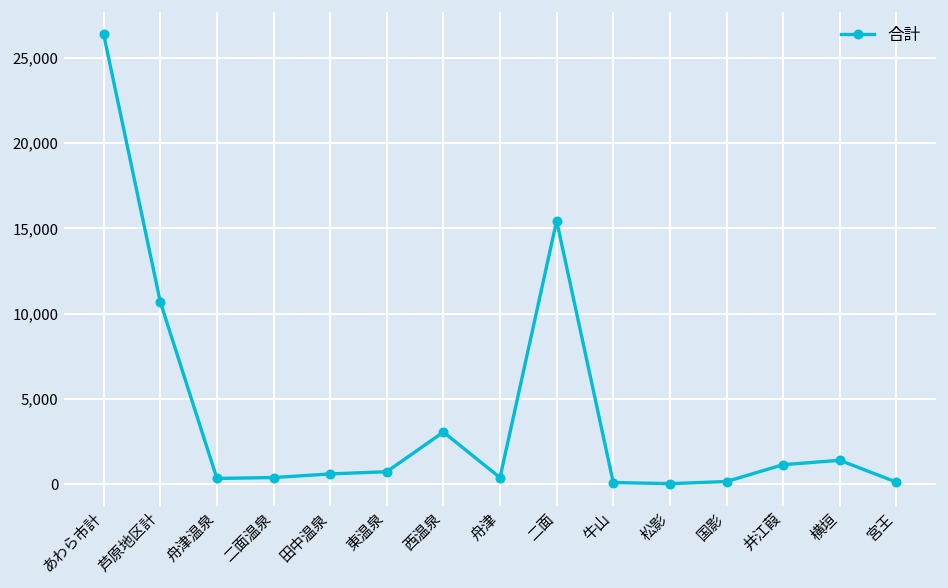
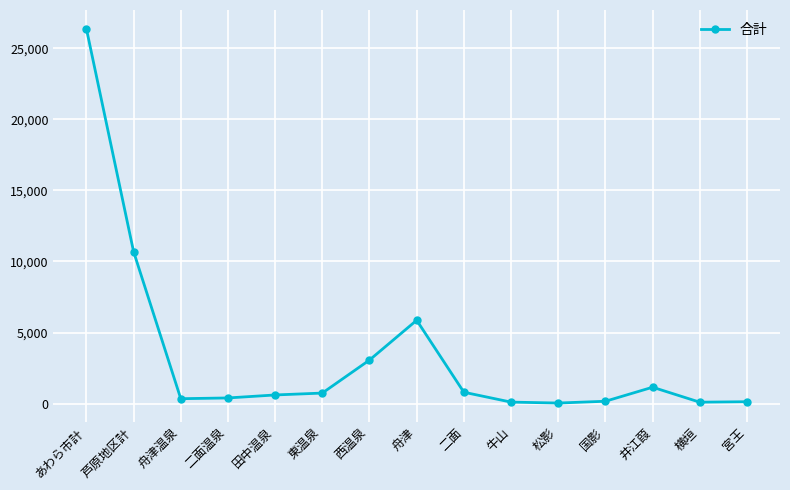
  {
    "あわら市計": "26,400",
    "芦原地区計": "10,700",
    "舟津温泉": "300",
    "二面温泉": "400",
    "田中温泉": "600",
    "東温泉": "700",
    "西温泉": "3,100",
-   "舟津": "400",
-   "二面": "15,400",
+   "舟津": "5,900",
+   "二面": "800",
    "牛山": "100",
    "松影": "0",
    "国影": "200",
    "井江葭": "1,200",
-   "横垣": "1,400",
+   "横垣": "100",
    "宮王": "100"
  }
